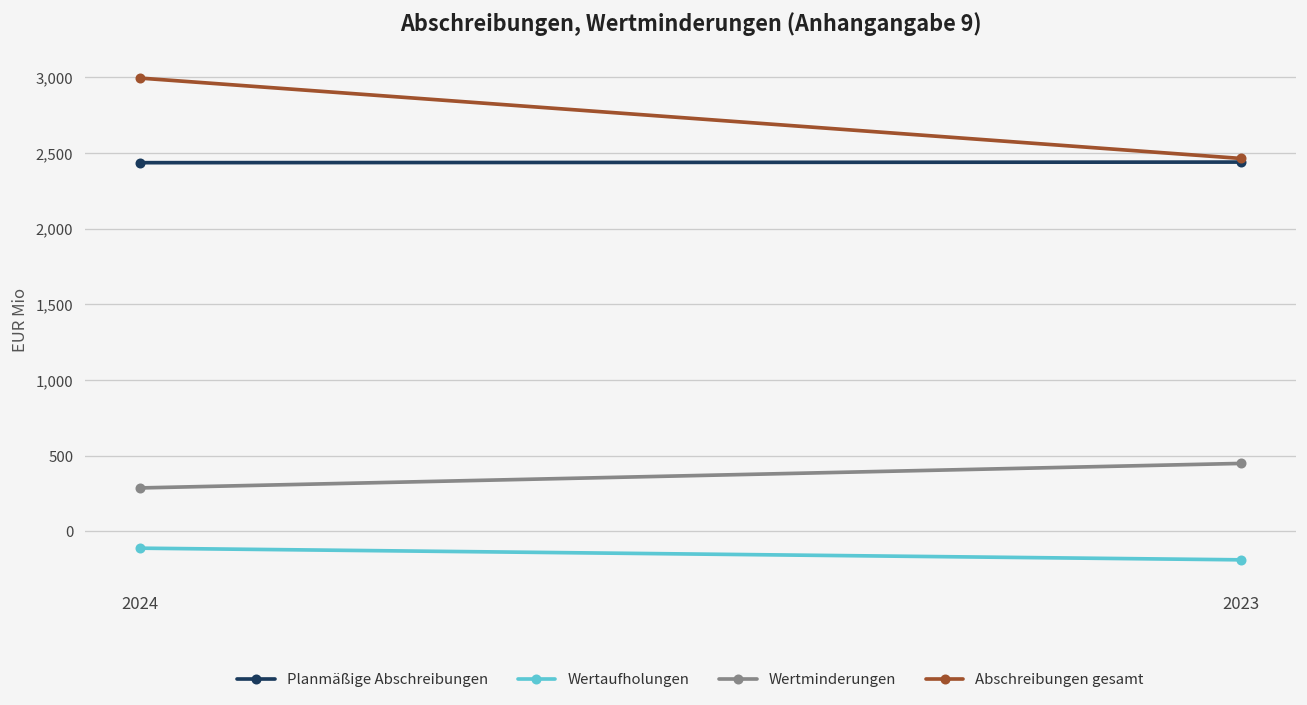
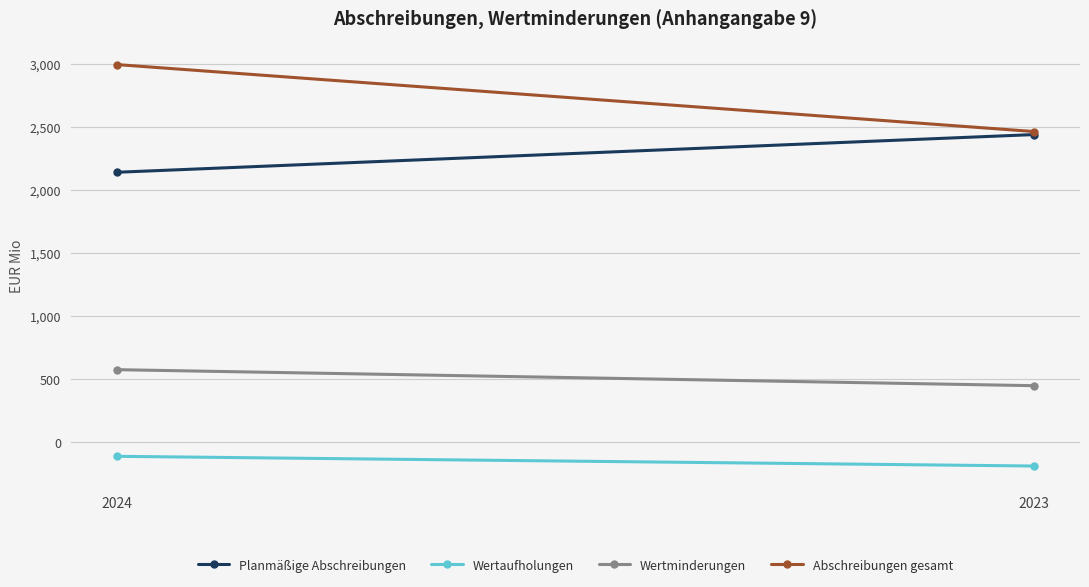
  {
    "Planmäßige Abschreibungen": {
-     "2024": "2,440",
+     "2024": "2,140",
      "2023": "2,440"
    },
    "Wertaufholungen": {
      "2024": "-110",
      "2023": "-190"
    },
    "Wertminderungen": {
-     "2024": "290",
+     "2024": "580",
      "2023": "450"
    },
    "Abschreibungen gesamt": {
      "2024": "2,990",
      "2023": "2,460"
    }
  }
